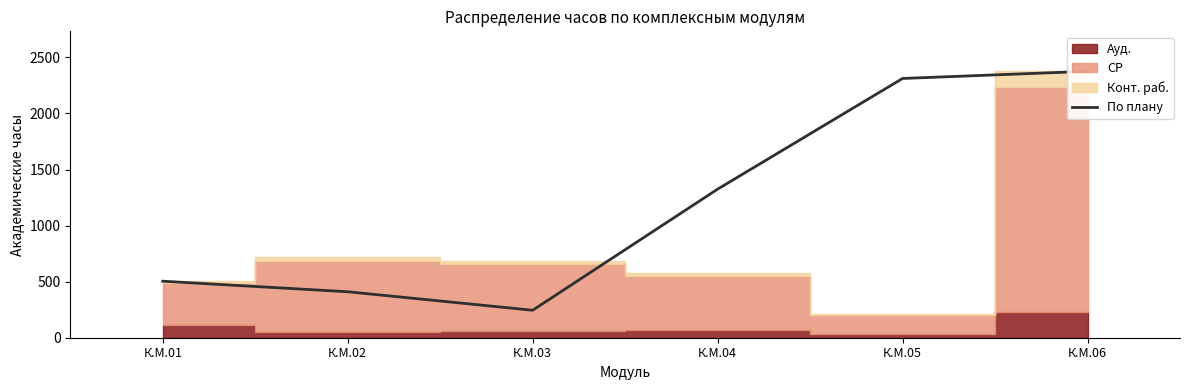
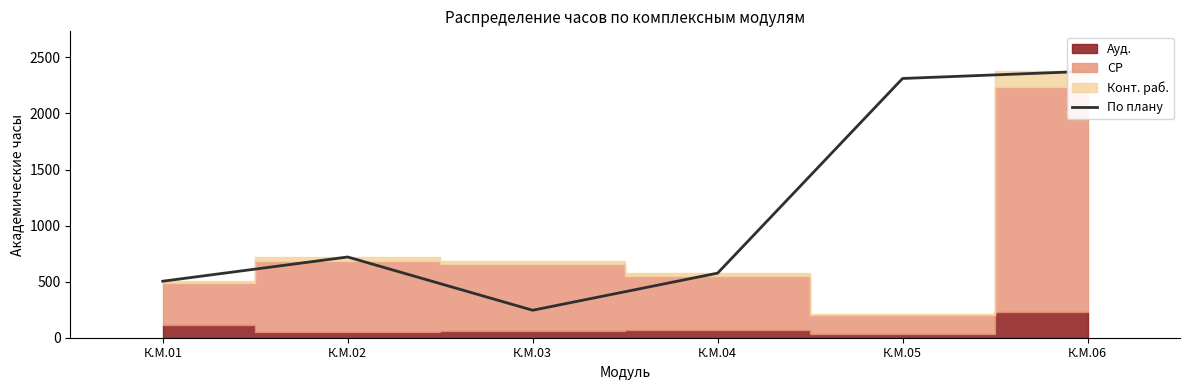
  {
    "По плану": {
-     "К.М.02": 410,
+     "К.М.02": 720,
      "К.М.03": 250,
-     "К.М.04": 1330,
+     "К.М.04": 580,
      "К.М.05": 2310
    }
  }
